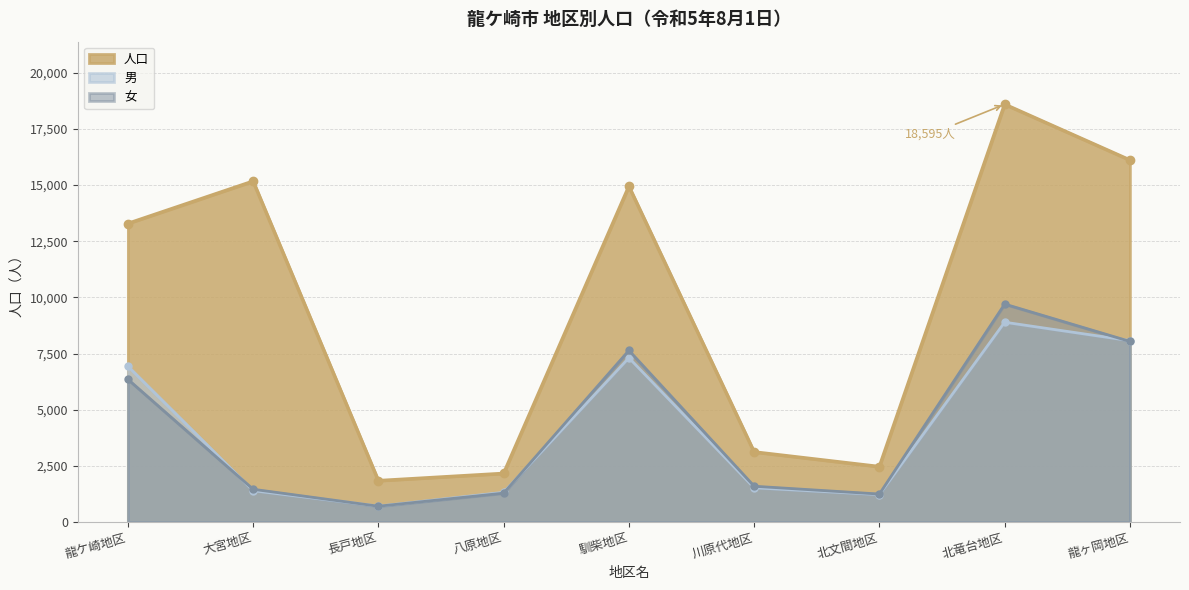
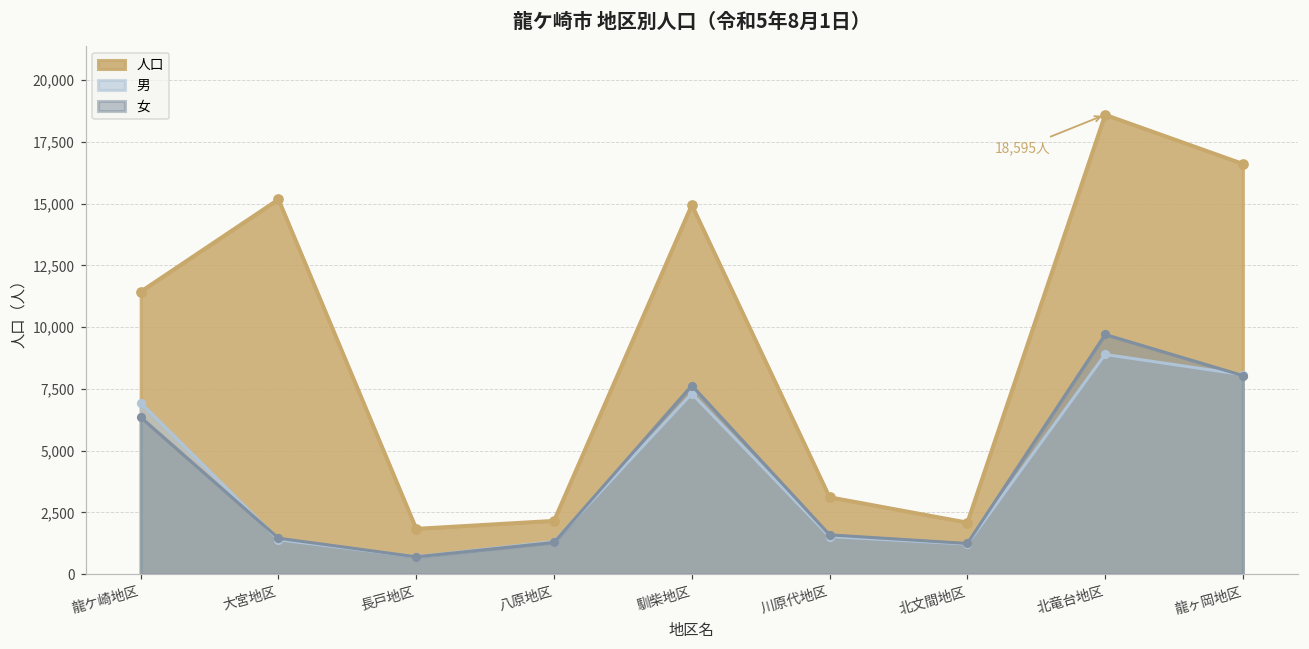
  {
    "人口": {
-     "龍ケ崎地区": "13,300",
+     "龍ケ崎地区": "11,400",
      "大宮地区": "15,200",
      "長戸地区": "1,800",
      "八原地区": "2,200",
      "馴柴地区": "14,900",
      "川原代地区": "3,100",
-     "北文間地区": "2,500",
-     "龍ヶ岡地区": "16,100"
+     "北文間地区": "2,100",
+     "龍ヶ岡地区": "16,600"
    }
  }
